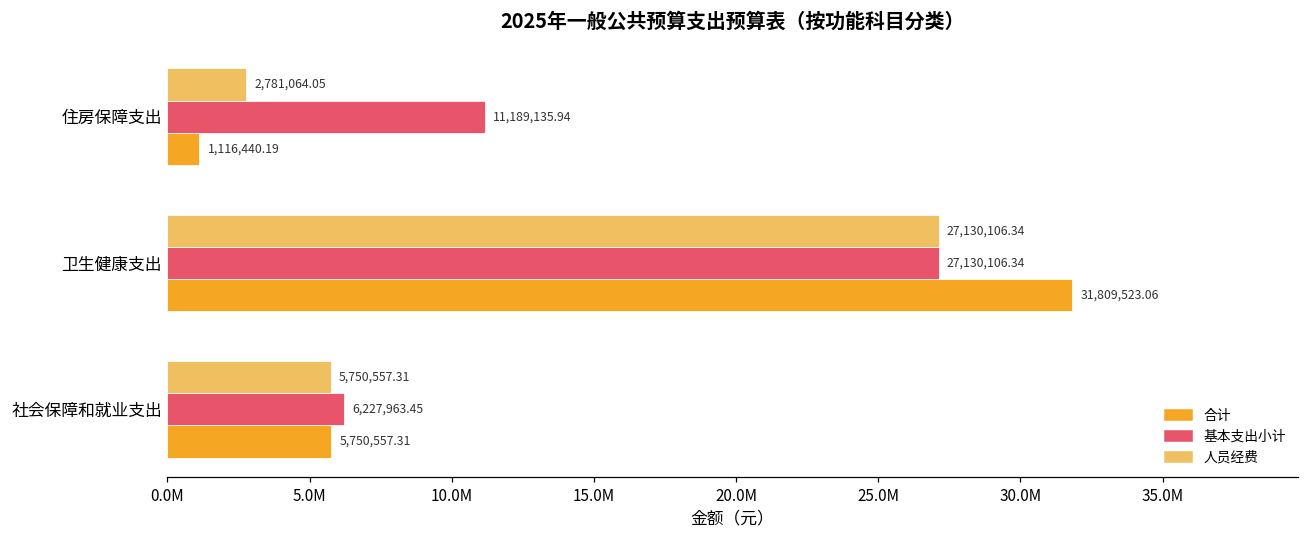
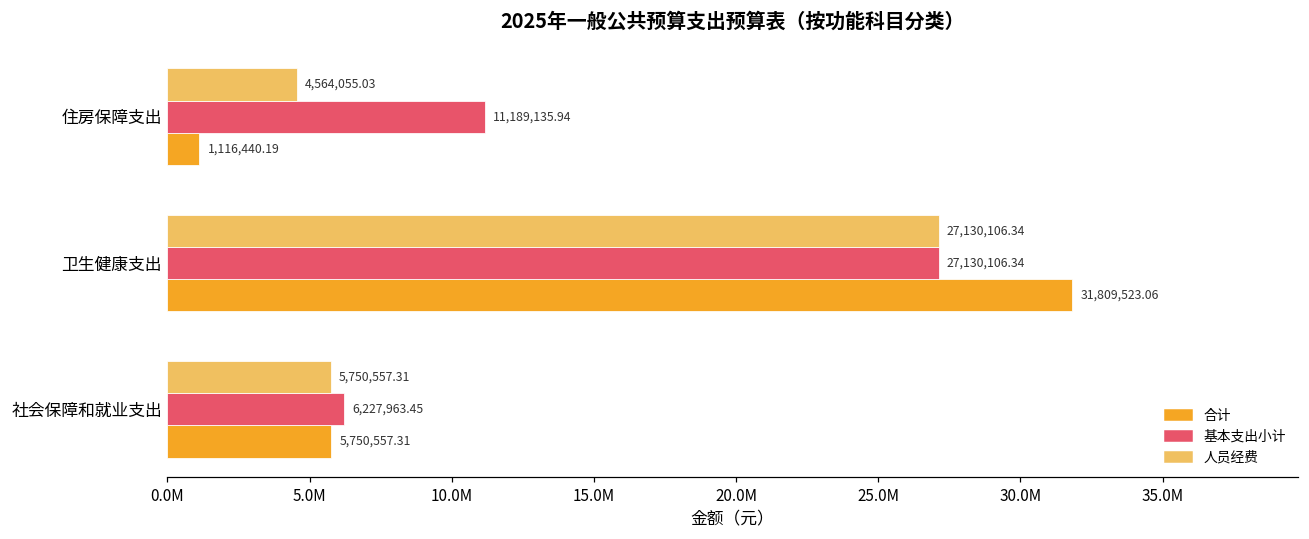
  {
    "合计": {
      "住房保障支出": "1,116,440.19",
      "卫生健康支出": "31,809,523.06",
      "社会保障和就业支出": "5,750,557.31"
    },
    "基本支出小计": {
      "住房保障支出": "11,189,135.94",
      "卫生健康支出": "27,130,106.34",
      "社会保障和就业支出": "6,227,963.45"
    },
    "人员经费": {
-     "住房保障支出": "2,781,064.05",
+     "住房保障支出": "4,564,055.03",
      "卫生健康支出": "27,130,106.34",
      "社会保障和就业支出": "5,750,557.31"
    }
  }
